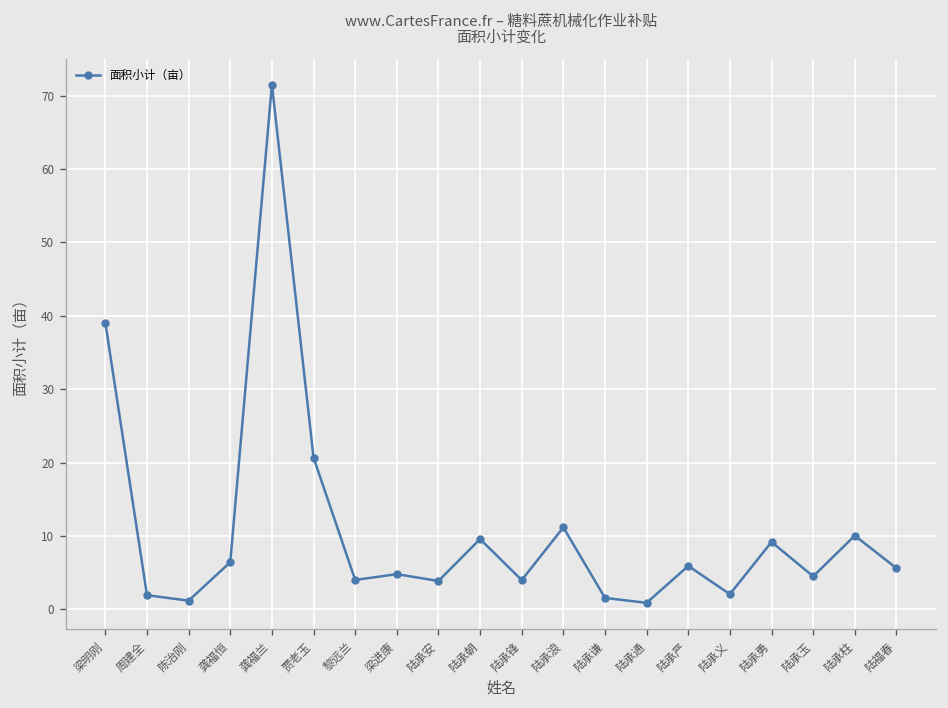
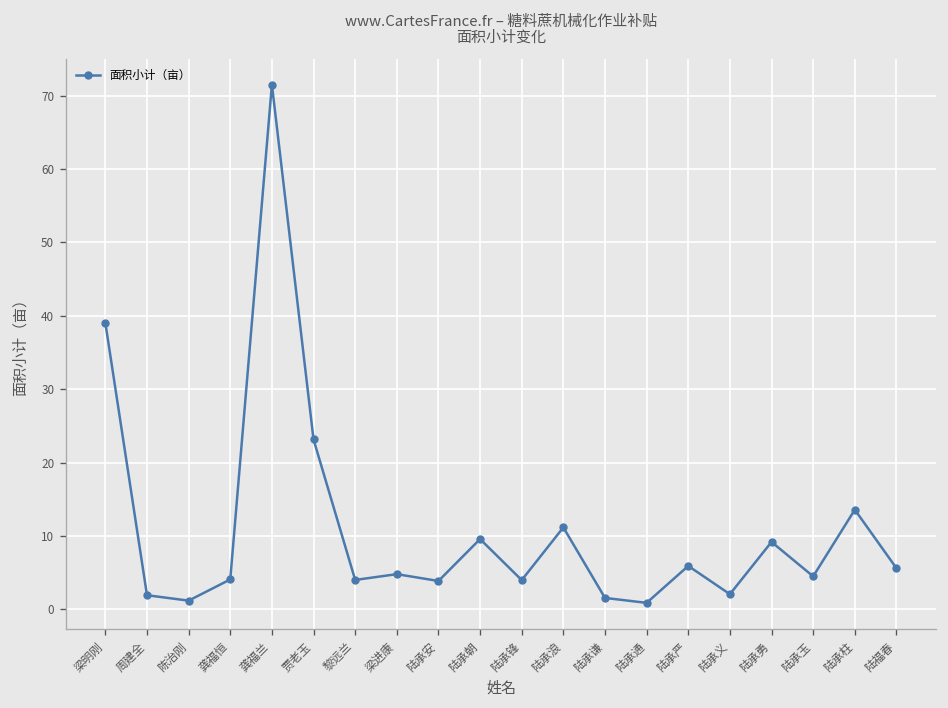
  {
    "梁明刚": 39,
    "周建全": 2,
    "陈治刚": 1,
-   "龚福恒": 6,
+   "龚福恒": 4,
    "龚福兰": 72,
-   "贾老玉": 21,
+   "贾老玉": 23,
    "黎远兰": 4,
    "梁进康": 5,
    "陆承安": 4,
    "陆承朝": 10,
    "陆承锋": 4,
    "陆承浪": 11,
    "陆承谦": 2,
    "陆承通": 1,
    "陆承严": 6,
    "陆承义": 2,
    "陆承勇": 9,
    "陆承玉": 4,
-   "陆承柱": 10,
+   "陆承柱": 14,
    "陆福春": 6
  }
